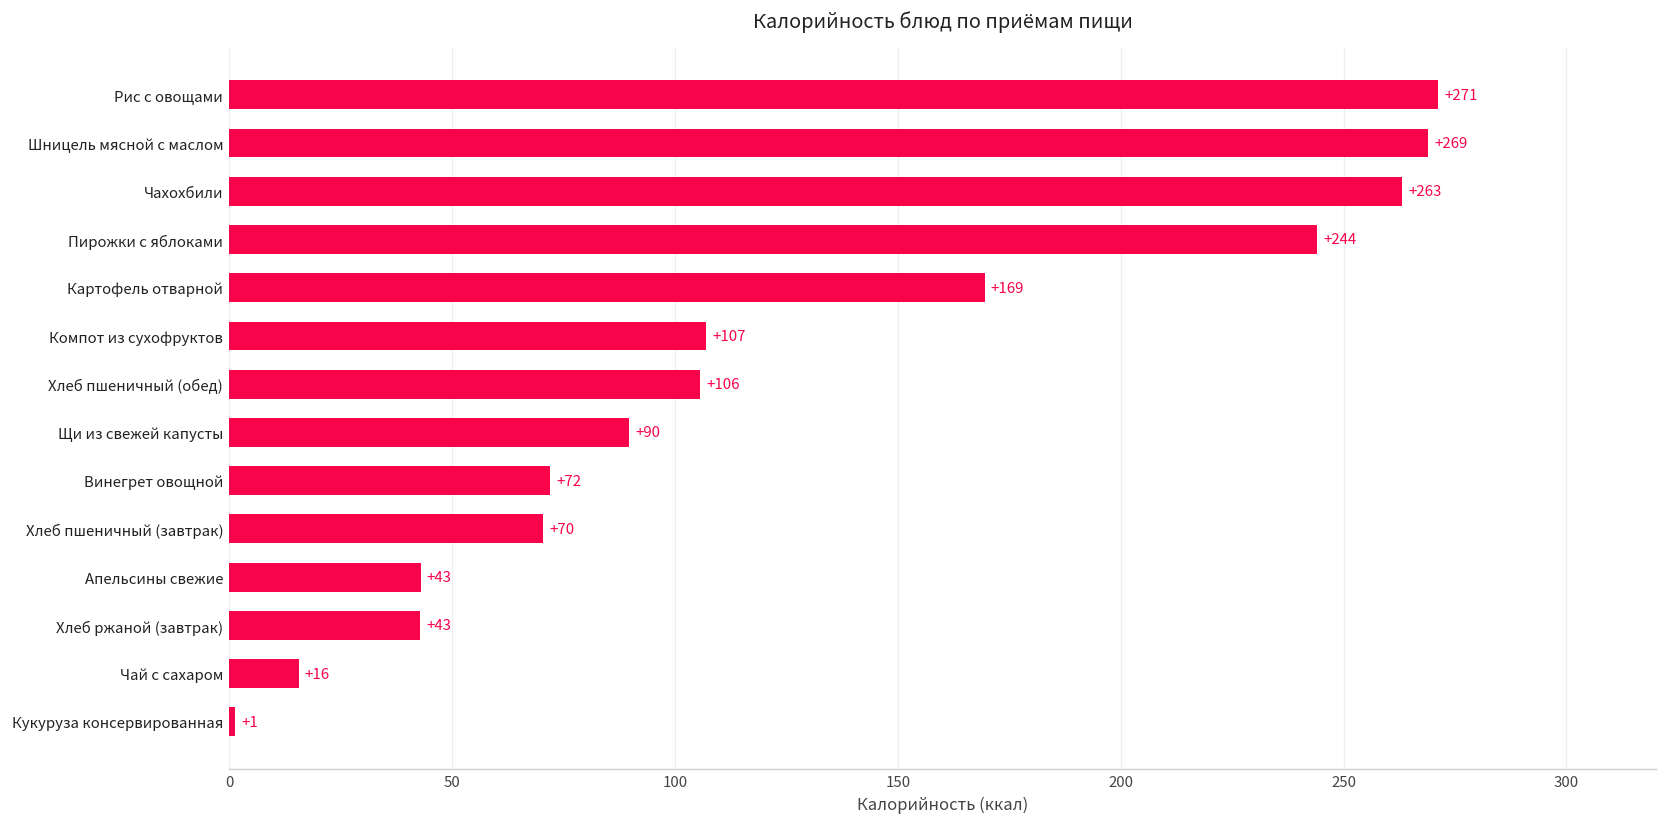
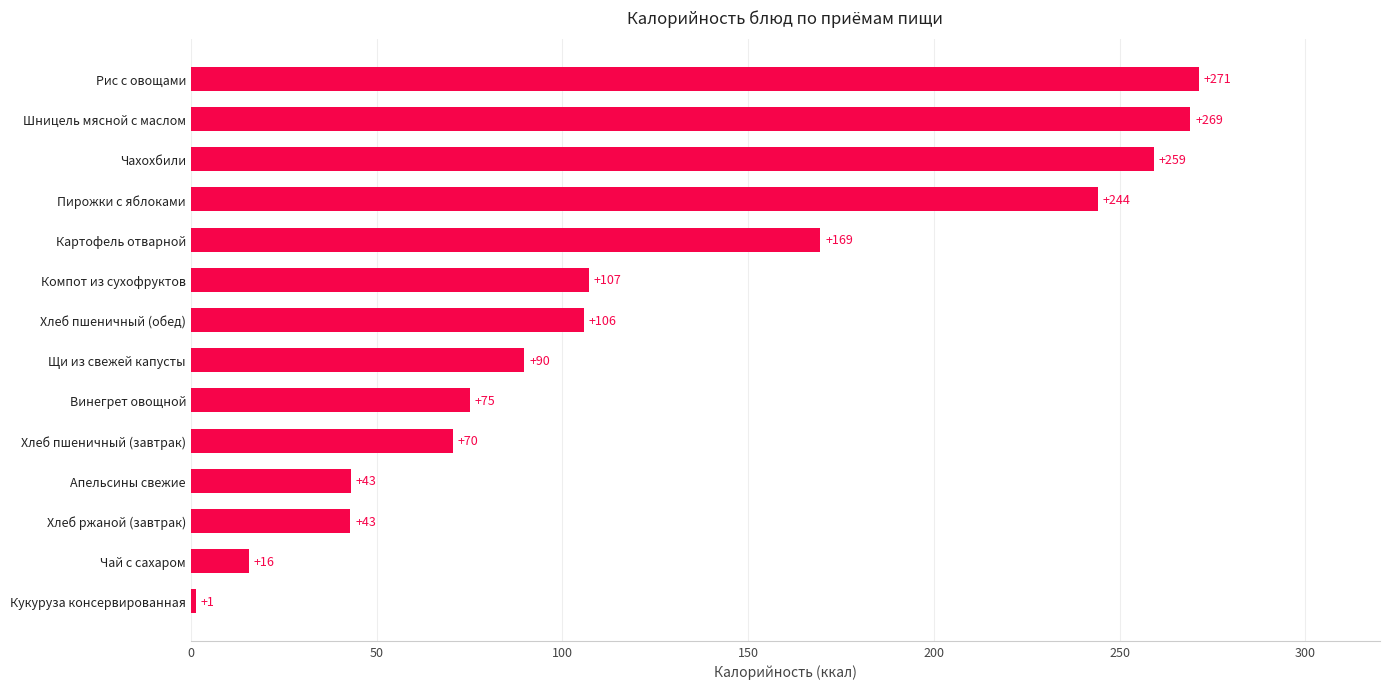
  {
    "Рис с овощами": "+271",
    "Шницель мясной с маслом": "+269",
-   "Чахохбили": "+263",
+   "Чахохбили": "+259",
    "Пирожки с яблоками": "+244",
    "Картофель отварной": "+169",
    "Компот из сухофруктов": "+107",
    "Хлеб пшеничный (обед)": "+106",
    "Щи из свежей капусты": "+90",
-   "Винегрет овощной": "+72",
+   "Винегрет овощной": "+75",
    "Хлеб пшеничный (завтрак)": "+70",
    "Апельсины свежие": "+43",
    "Хлеб ржаной (завтрак)": "+43",
    "Чай с сахаром": "+16",
    "Кукуруза консервированная": "+1"
  }
